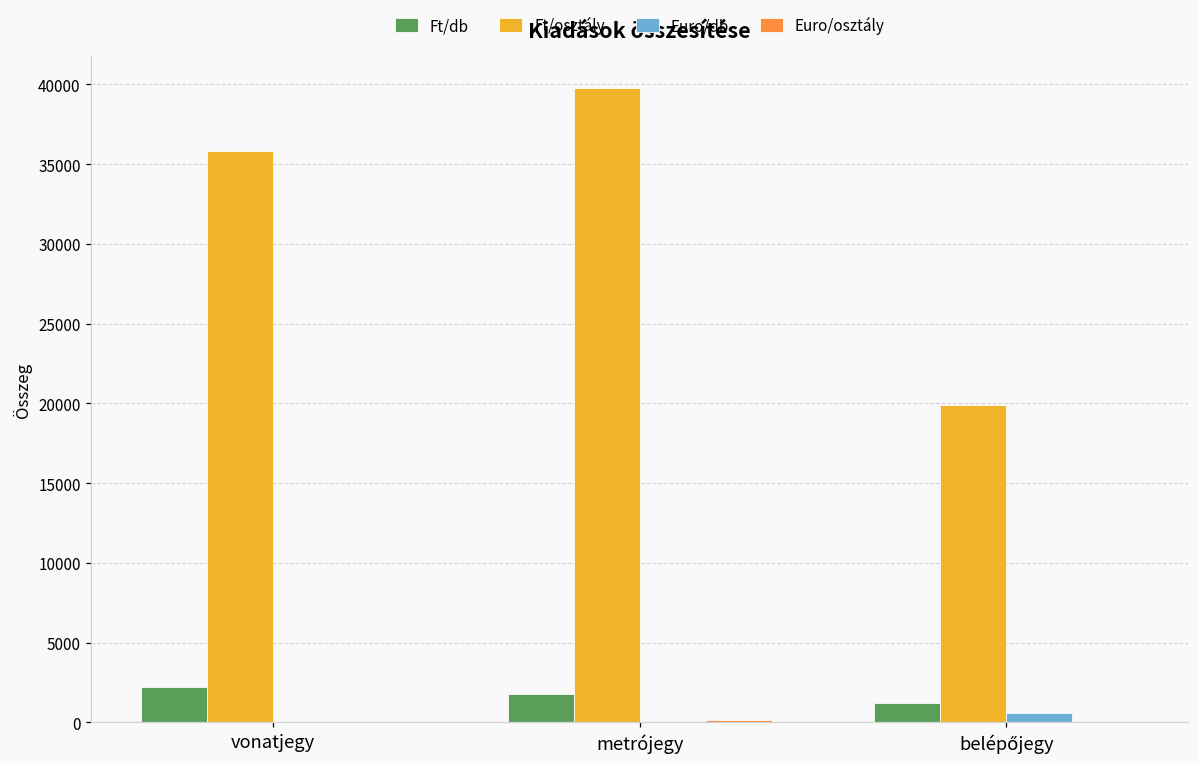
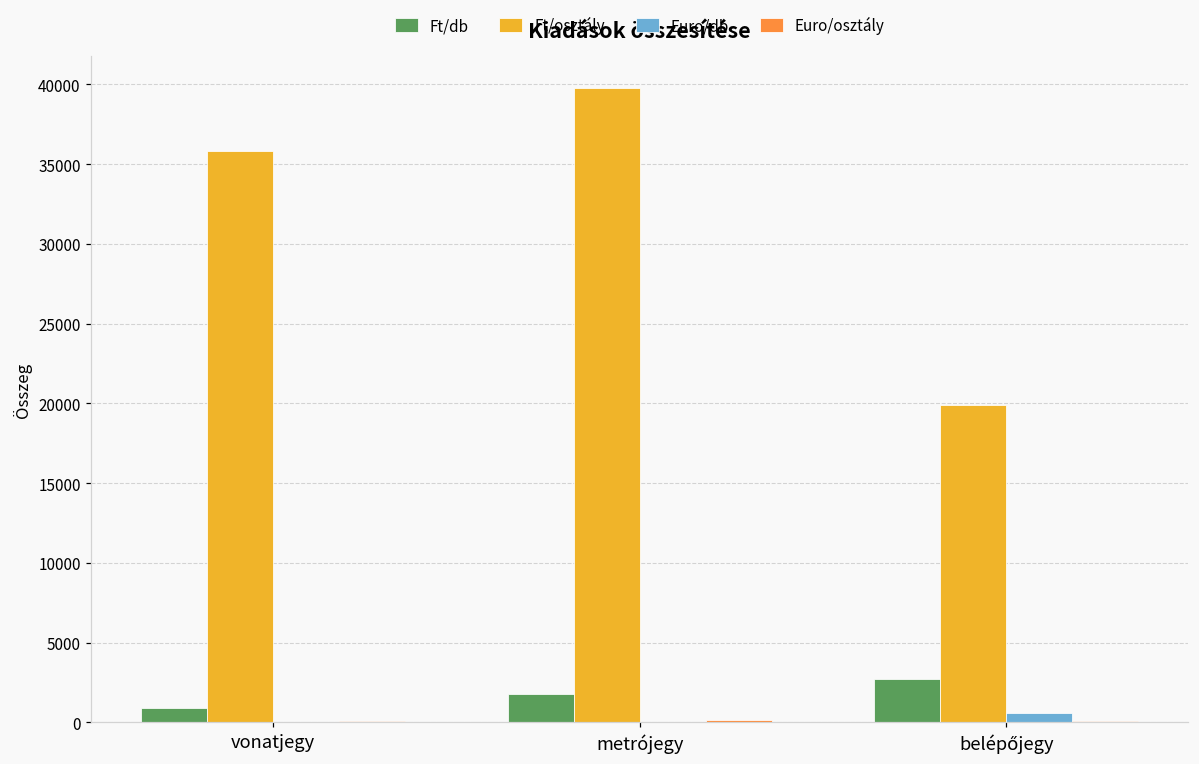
  {
    "Ft/db": {
-     "vonatjegy": 2200,
+     "vonatjegy": 900,
      "metrójegy": 1800,
-     "belépőjegy": 1200
+     "belépőjegy": 2700
    },
    "Euro/db": {
      "belépőjegy": 600
    }
  }
